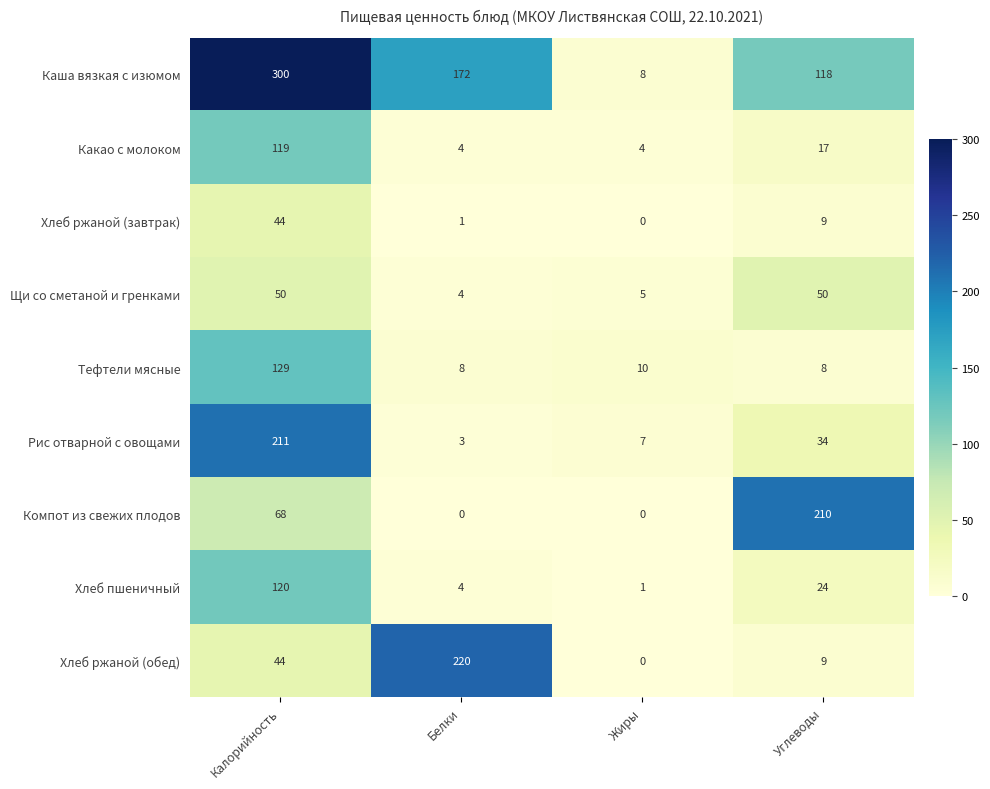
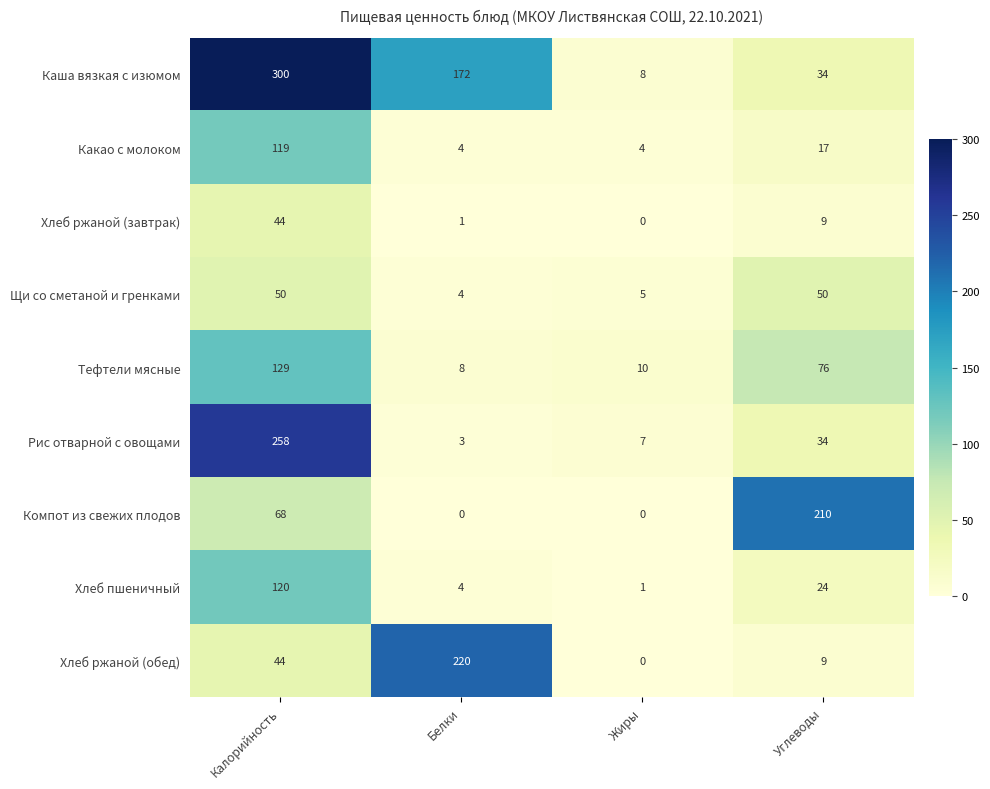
  {
    "Каша вязкая с изюмом": {
      "Калорийность": 300,
      "Белки": 172,
      "Жиры": 8,
-     "Углеводы": 118
+     "Углеводы": 34
    },
    "Какао с молоком": {
      "Калорийность": 119,
      "Белки": 4,
      "Жиры": 4,
      "Углеводы": 17
    },
    "Хлеб ржаной (завтрак)": {
      "Калорийность": 44,
      "Белки": 1,
      "Жиры": 0,
      "Углеводы": 9
    },
    "Щи со сметаной и гренками": {
      "Калорийность": 50,
      "Белки": 4,
      "Жиры": 5,
      "Углеводы": 50
    },
    "Тефтели мясные": {
      "Калорийность": 129,
      "Белки": 8,
      "Жиры": 10,
-     "Углеводы": 8
+     "Углеводы": 76
    },
    "Рис отварной с овощами": {
-     "Калорийность": 211,
+     "Калорийность": 258,
      "Белки": 3,
      "Жиры": 7,
      "Углеводы": 34
    },
    "Компот из свежих плодов": {
      "Калорийность": 68,
      "Белки": 0,
      "Жиры": 0,
      "Углеводы": 210
    },
    "Хлеб пшеничный": {
      "Калорийность": 120,
      "Белки": 4,
      "Жиры": 1,
      "Углеводы": 24
    },
    "Хлеб ржаной (обед)": {
      "Калорийность": 44,
      "Белки": 220,
      "Жиры": 0,
      "Углеводы": 9
    }
  }
